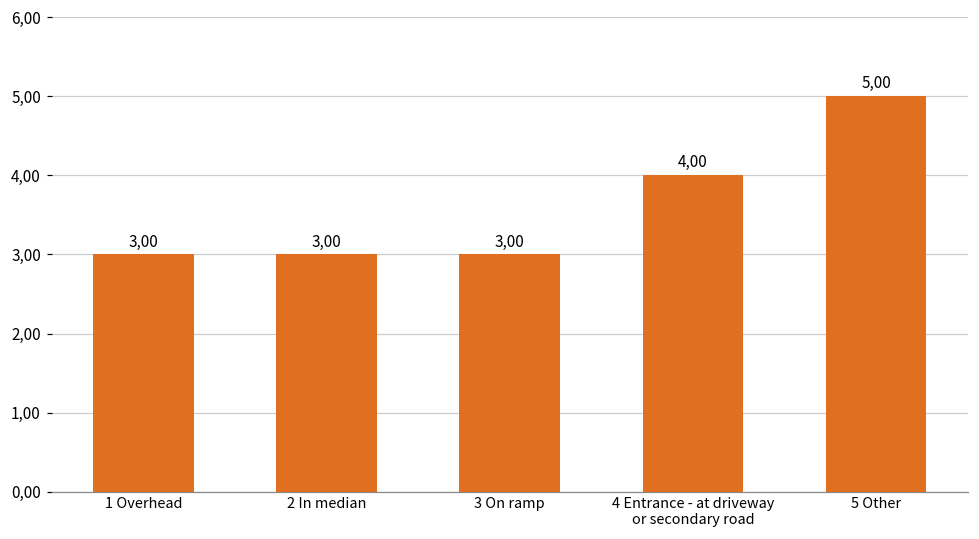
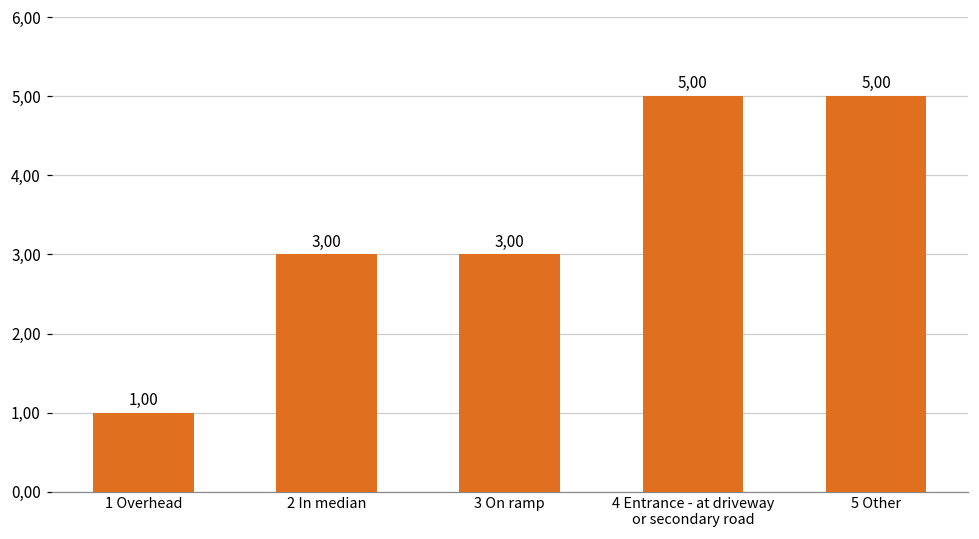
  {
-   "1 Overhead": "3,00",
-   "4 Entrance - at driveway or secondary road": "4,00"
+   "1 Overhead": "1,00",
+   "4 Entrance - at driveway or secondary road": "5,00"
  }
